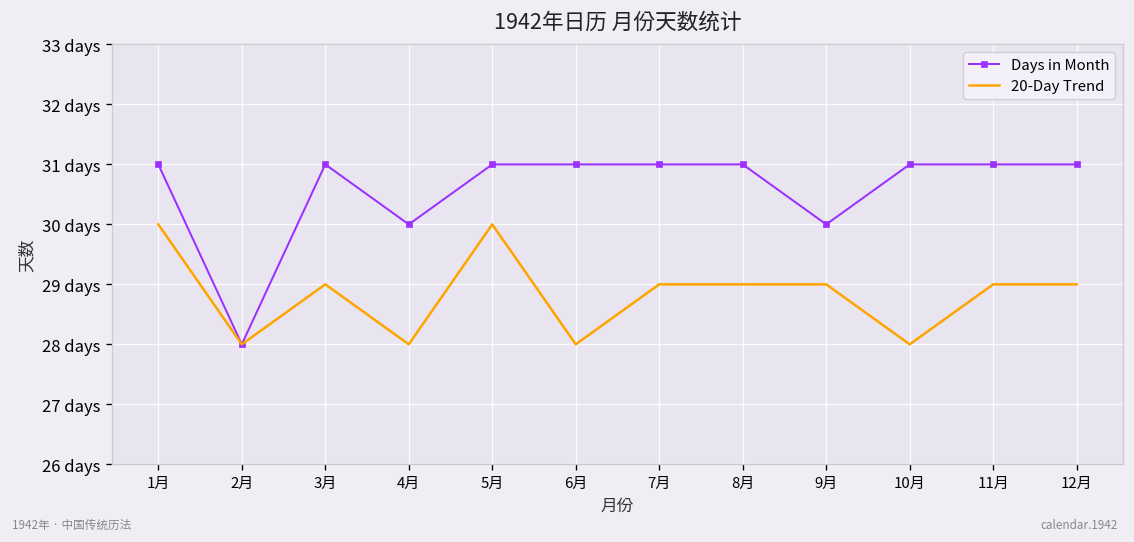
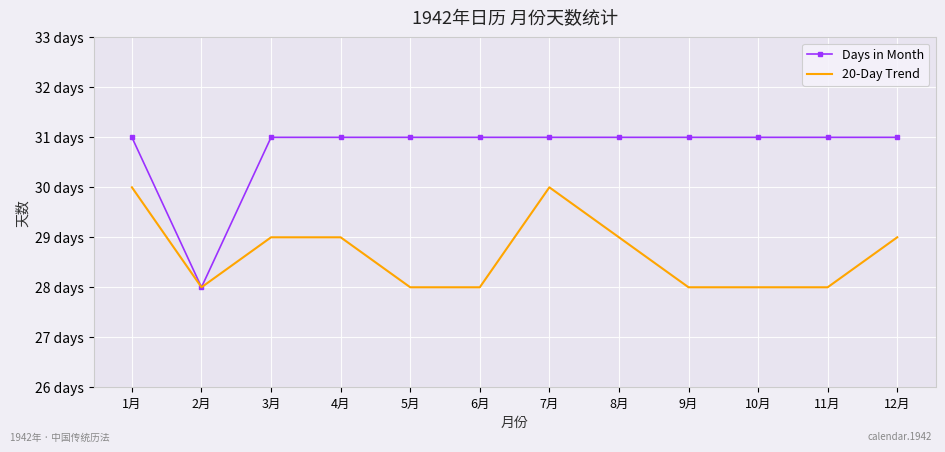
  {
    "Days in Month": {
      "1月": "31 days",
      "3月": "31 days",
-     "4月": "30 days",
+     "4月": "31 days",
      "5月": "31 days",
      "6月": "31 days",
      "7月": "31 days",
      "8月": "31 days",
-     "9月": "30 days",
+     "9月": "31 days",
      "10月": "31 days",
      "11月": "31 days",
      "12月": "31 days"
    },
    "20-Day Trend": {
      "1月": "30 days",
      "3月": "29 days",
-     "4月": "28 days",
-     "5月": "30 days",
+     "4月": "29 days",
+     "5月": "28 days",
      "6月": "28 days",
-     "7月": "29 days",
+     "7月": "30 days",
      "8月": "29 days",
-     "9月": "29 days",
+     "9月": "28 days",
      "10月": "28 days",
-     "11月": "29 days",
+     "11月": "28 days",
      "12月": "29 days"
    }
  }
